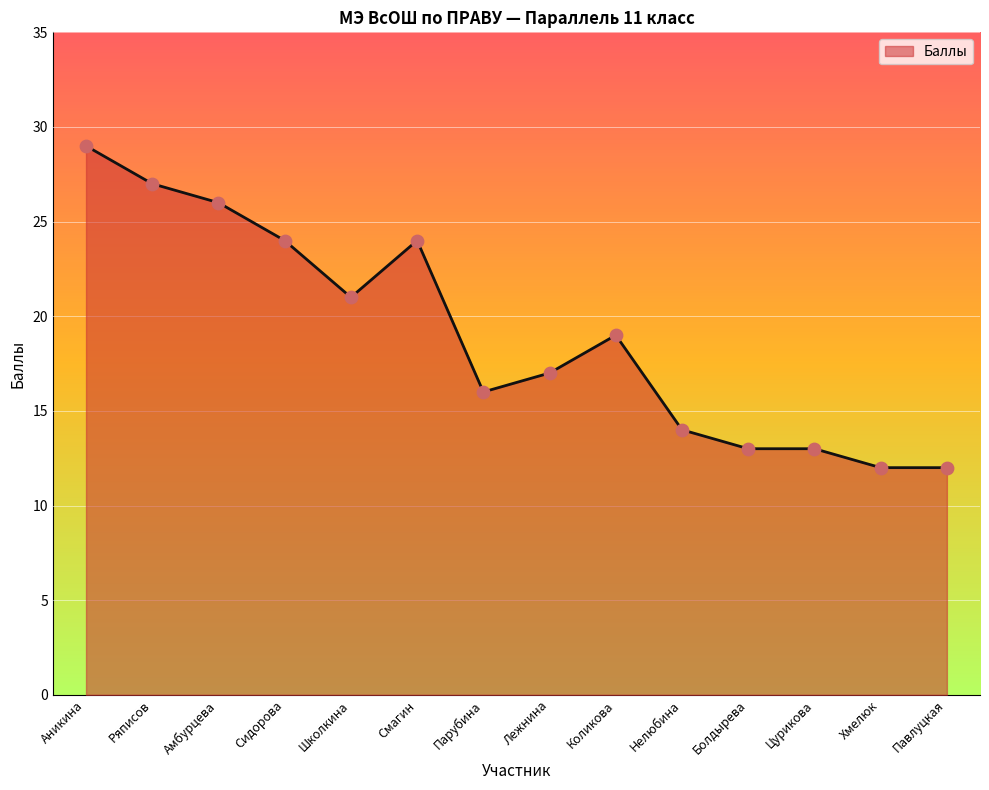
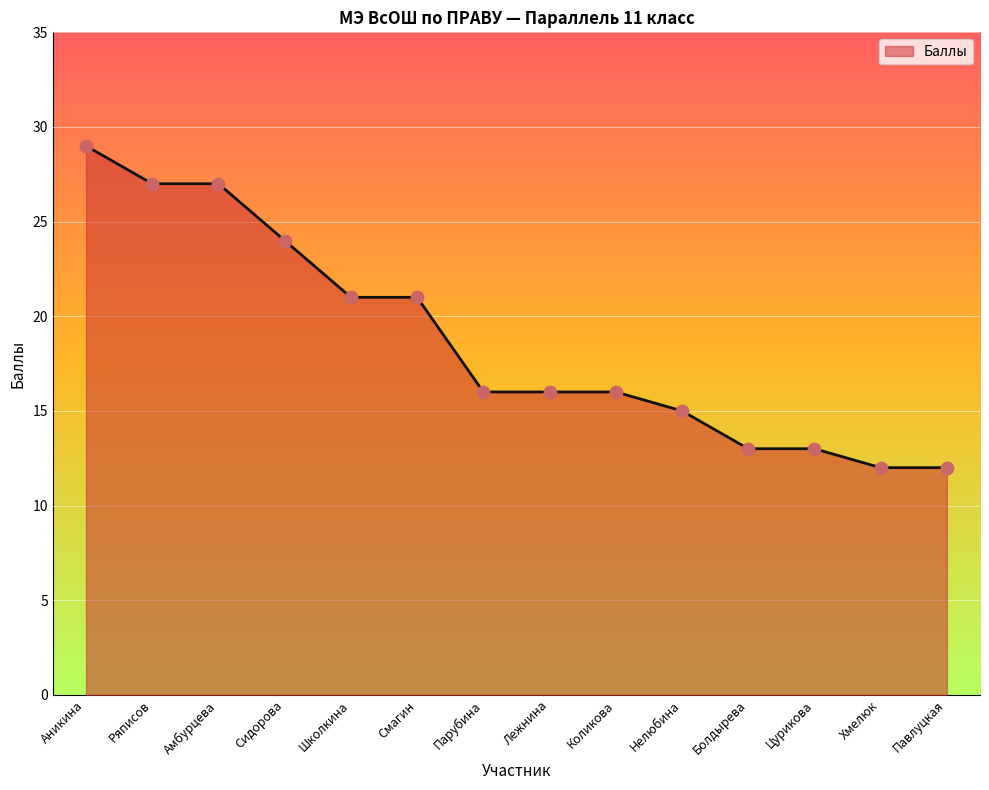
  {
    "Аникина": 29,
    "Ряписов": 27,
-   "Амбурцева": 26,
+   "Амбурцева": 27,
    "Сидорова": 24,
    "Школкина": 21,
-   "Смагин": 24,
+   "Смагин": 21,
    "Парубина": 16,
-   "Лежнина": 17,
-   "Коликова": 19,
-   "Нелюбина": 14,
+   "Лежнина": 16,
+   "Коликова": 16,
+   "Нелюбина": 15,
    "Болдырева": 13,
    "Цурикова": 13,
    "Хмелюк": 12,
    "Павлуцкая": 12
  }
